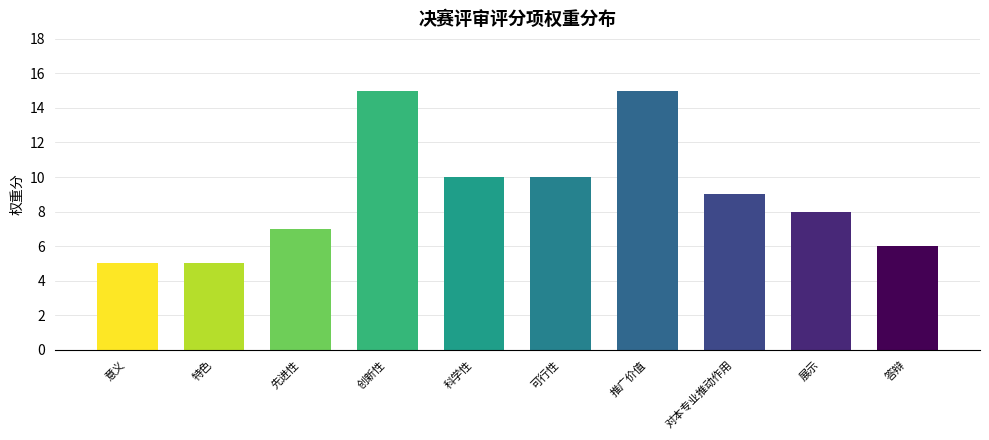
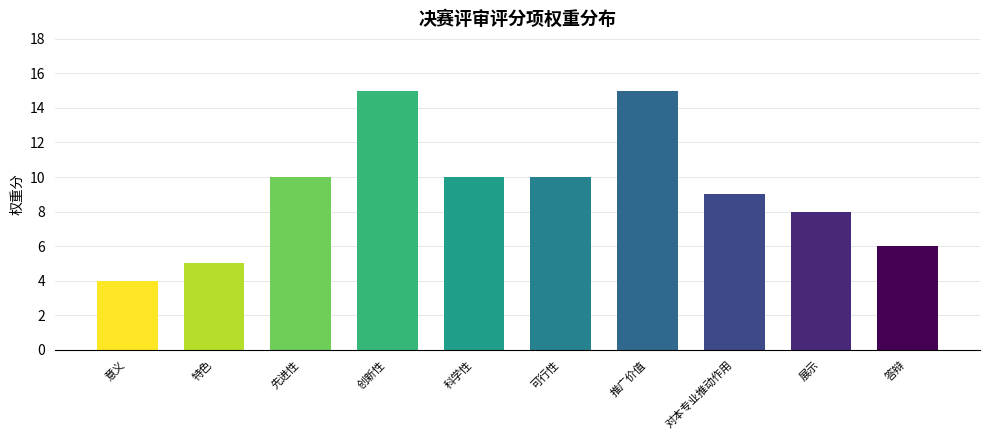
  {
-   "意义": 5,
+   "意义": 4,
    "特色": 5,
-   "先进性": 7,
+   "先进性": 10,
    "创新性": 15,
    "科学性": 10,
    "可行性": 10,
    "推广价值": 15,
    "对本专业推动作用": 9,
    "展示": 8,
    "答辩": 6
  }
